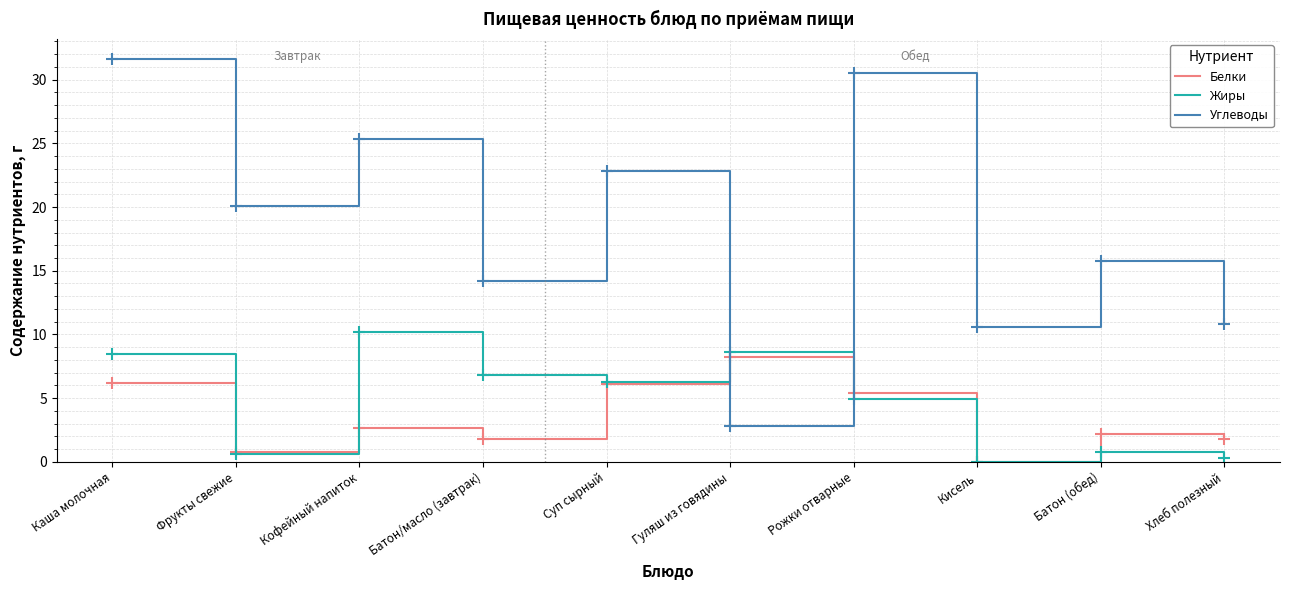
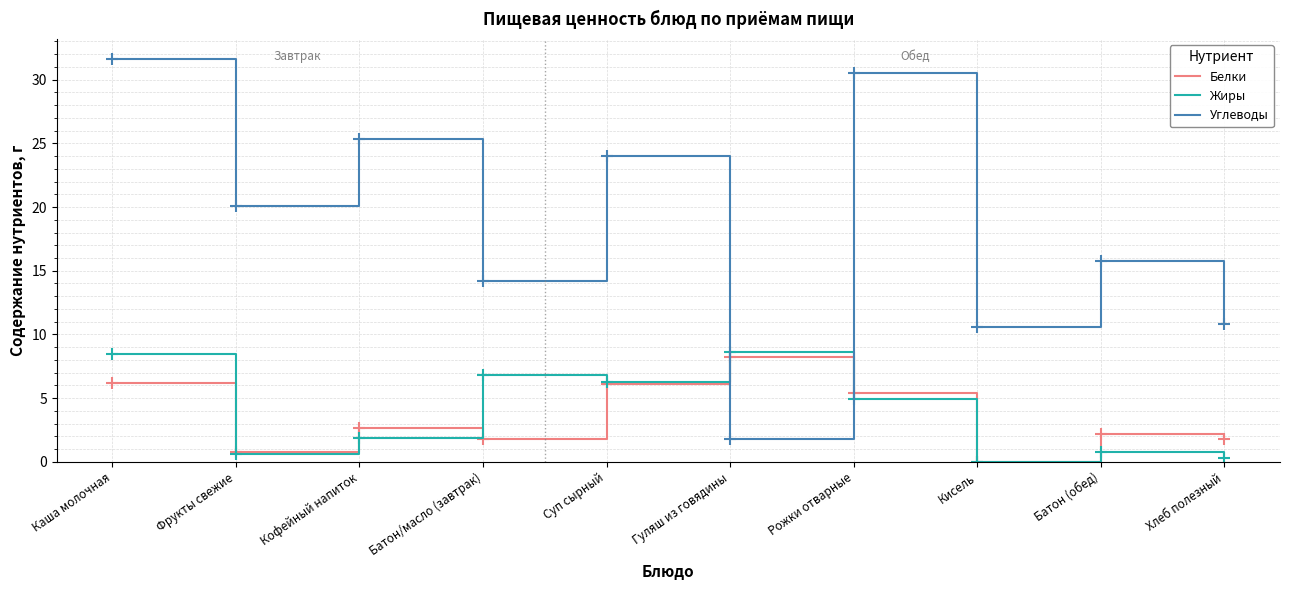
  {
    "Белки": {
      "Каша молочная": 6.2,
      "Фрукты свежие": 0.8,
      "Кофейный напиток": 2.7,
      "Батон/масло (завтрак)": 1.8,
      "Суп сырный": 6.1,
      "Гуляш из говядины": 8.2,
      "Рожки отварные": 5.4,
      "Батон (обед)": 2.2,
      "Хлеб полезный": 1.8
    },
    "Жиры": {
      "Каша молочная": 8.5,
      "Фрукты свежие": 0.6,
-     "Кофейный напиток": 10.2,
+     "Кофейный напиток": 1.9,
      "Батон/масло (завтрак)": 6.8,
      "Суп сырный": 6.3,
      "Гуляш из говядины": 8.6,
      "Рожки отварные": 4.9,
      "Батон (обед)": 0.8,
      "Хлеб полезный": 0.3
    },
    "Углеводы": {
      "Каша молочная": 31.6,
      "Фрукты свежие": 20.1,
      "Кофейный напиток": 25.3,
      "Батон/масло (завтрак)": 14.2,
-     "Суп сырный": 22.8,
-     "Гуляш из говядины": 2.8,
+     "Суп сырный": 24.0,
+     "Гуляш из говядины": 1.8,
      "Рожки отварные": 30.5,
      "Кисель": 10.6,
      "Батон (обед)": 15.8,
      "Хлеб полезный": 10.8
    }
  }
